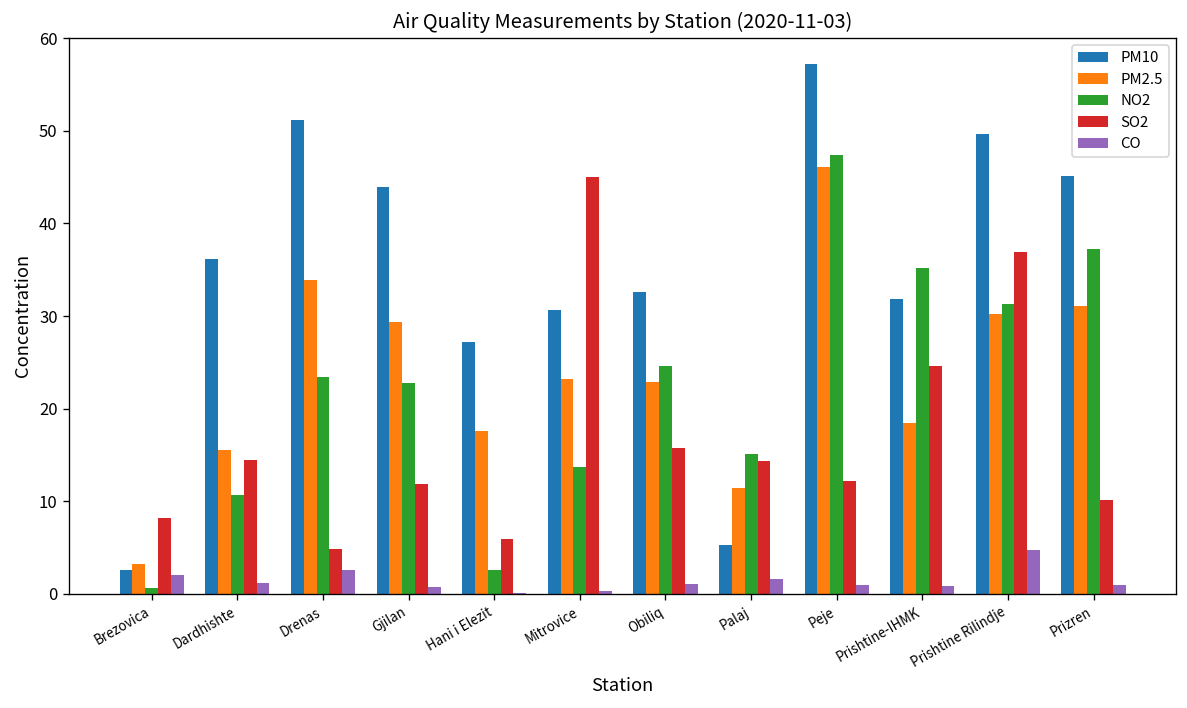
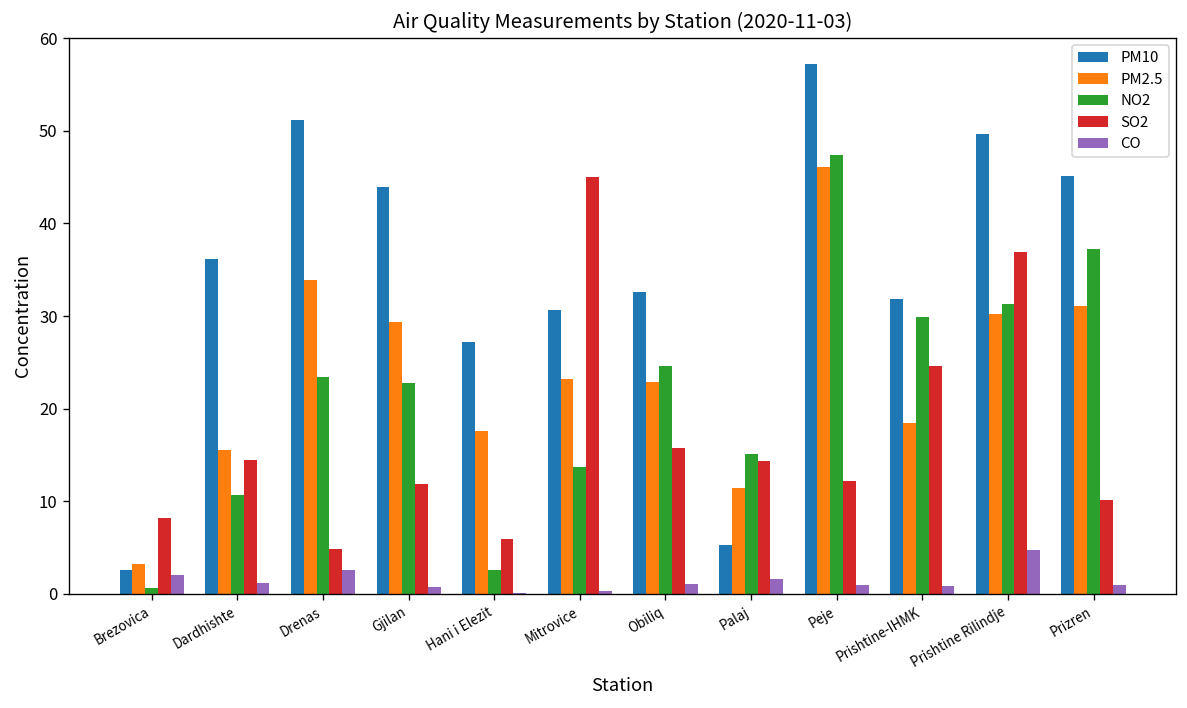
  {
    "PM10": {
      "Brezovica": 3,
      "Dardhishte": 36,
      "Drenas": 51,
      "Gjilan": 44,
      "Hani i Elezit": 27,
      "Mitrovice": 31,
      "Obiliq": 33,
      "Palaj": 5,
      "Peje": 57,
      "Prishtine-IHMK": 32,
      "Prishtine Rilindje": 50,
      "Prizren": 45
    },
    "PM2.5": {
      "Brezovica": 3,
      "Dardhishte": 16,
      "Drenas": 34,
      "Gjilan": 29,
      "Hani i Elezit": 18,
      "Mitrovice": 23,
      "Obiliq": 23,
      "Palaj": 11,
      "Peje": 46,
      "Prishtine-IHMK": 18,
      "Prishtine Rilindje": 30,
      "Prizren": 31
    },
    "NO2": {
      "Brezovica": 1,
      "Dardhishte": 11,
      "Drenas": 23,
      "Gjilan": 23,
      "Hani i Elezit": 3,
      "Mitrovice": 14,
      "Obiliq": 25,
      "Palaj": 15,
      "Peje": 47,
-     "Prishtine-IHMK": 35,
+     "Prishtine-IHMK": 30,
      "Prishtine Rilindje": 31,
      "Prizren": 37
    },
    "SO2": {
      "Brezovica": 8,
      "Dardhishte": 14,
      "Drenas": 5,
      "Gjilan": 12,
      "Hani i Elezit": 6,
      "Mitrovice": 45,
      "Obiliq": 16,
      "Palaj": 14,
      "Peje": 12,
      "Prishtine-IHMK": 25,
      "Prishtine Rilindje": 37,
      "Prizren": 10
    },
    "CO": {
      "Brezovica": 2,
      "Dardhishte": 1,
      "Drenas": 3,
      "Gjilan": 1,
      "Obiliq": 1,
      "Palaj": 2,
      "Peje": 1,
      "Prishtine-IHMK": 1,
      "Prishtine Rilindje": 5,
      "Prizren": 1
    }
  }
